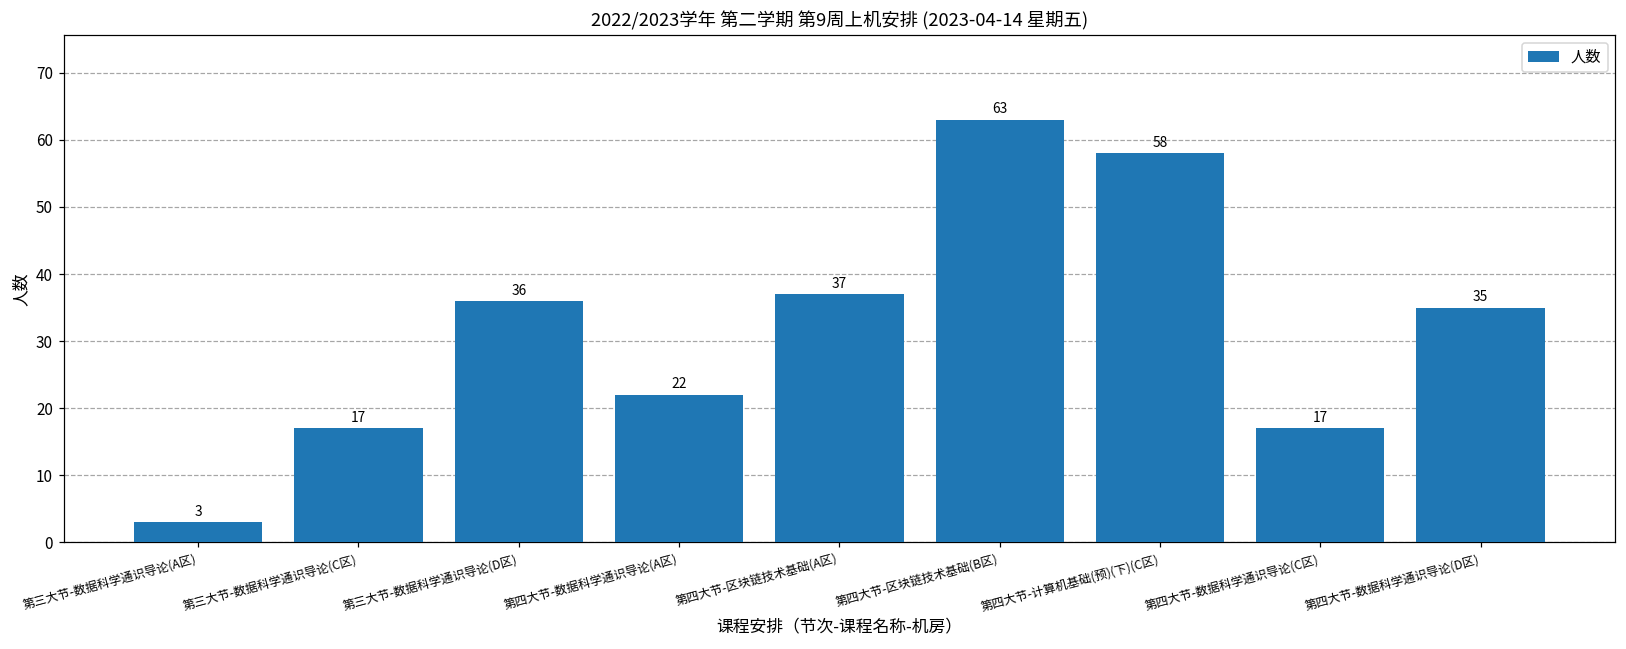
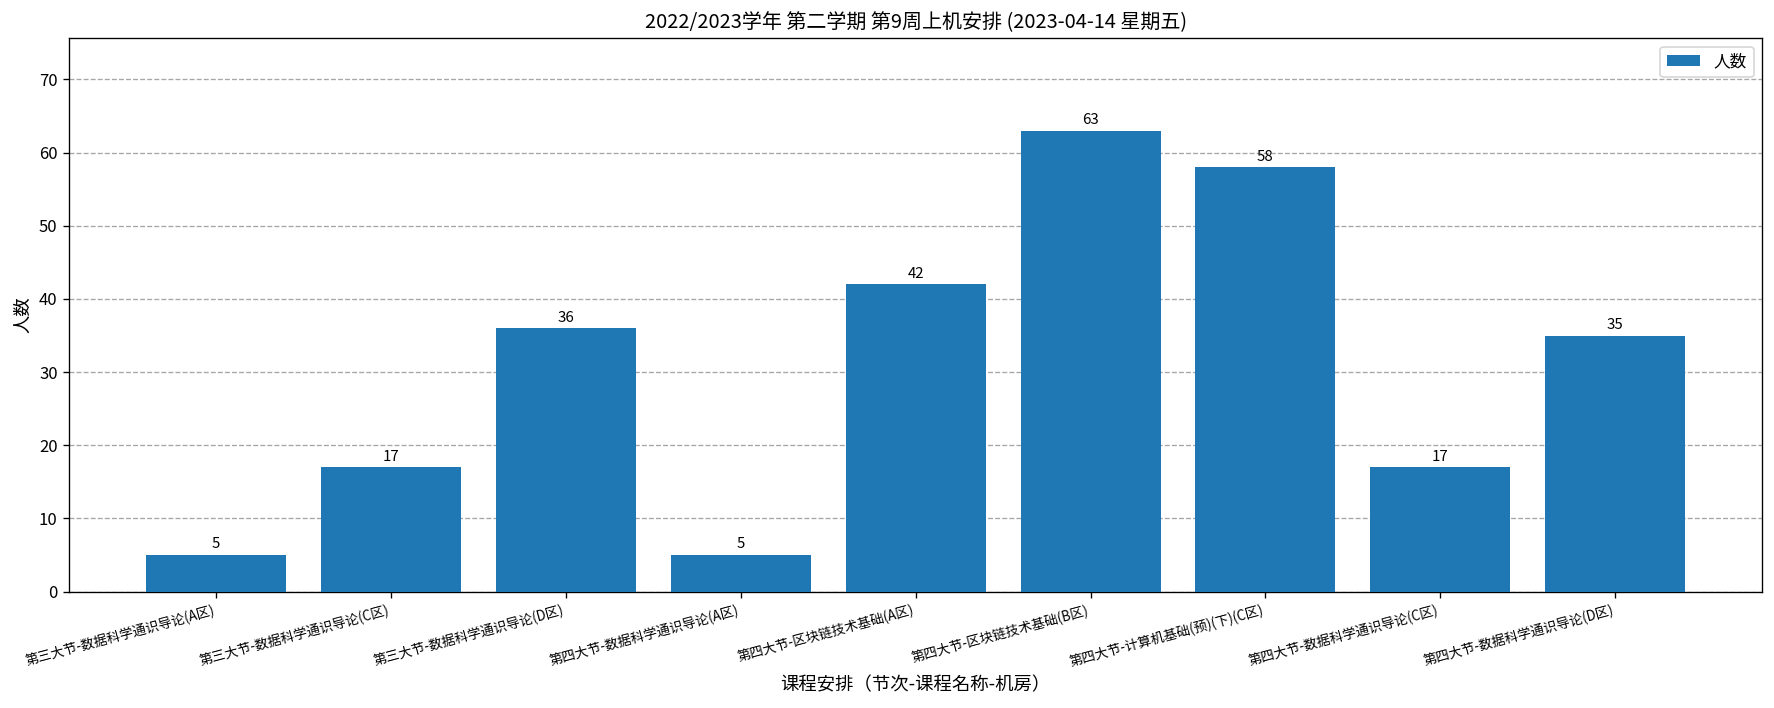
  {
-   "第三大节-数据科学通识导论(A区)": 3,
+   "第三大节-数据科学通识导论(A区)": 5,
    "第三大节-数据科学通识导论(C区)": 17,
    "第三大节-数据科学通识导论(D区)": 36,
-   "第四大节-数据科学通识导论(A区)": 22,
-   "第四大节-区块链技术基础(A区)": 37,
+   "第四大节-数据科学通识导论(A区)": 5,
+   "第四大节-区块链技术基础(A区)": 42,
    "第四大节-区块链技术基础(B区)": 63,
    "第四大节-计算机基础(预)(下)(C区)": 58,
    "第四大节-数据科学通识导论(C区)": 17,
    "第四大节-数据科学通识导论(D区)": 35
  }
